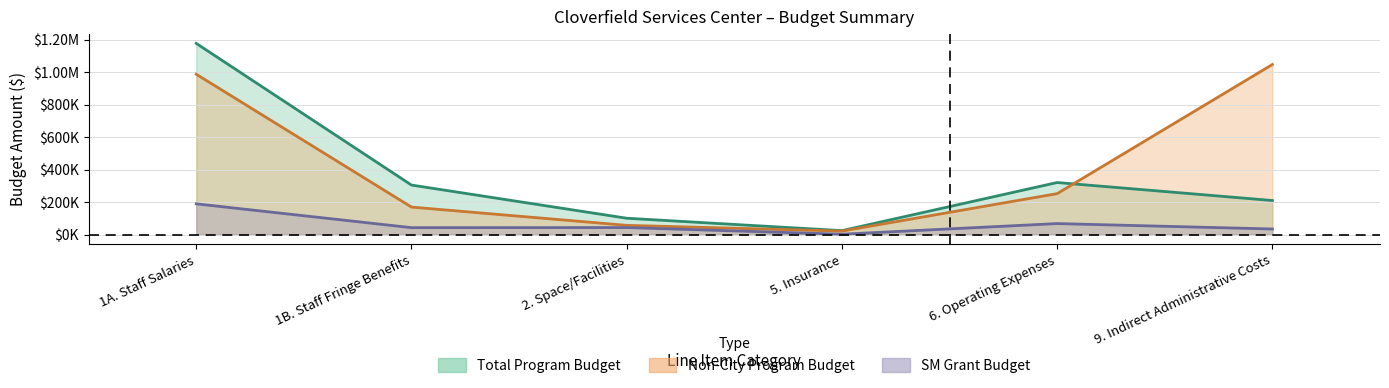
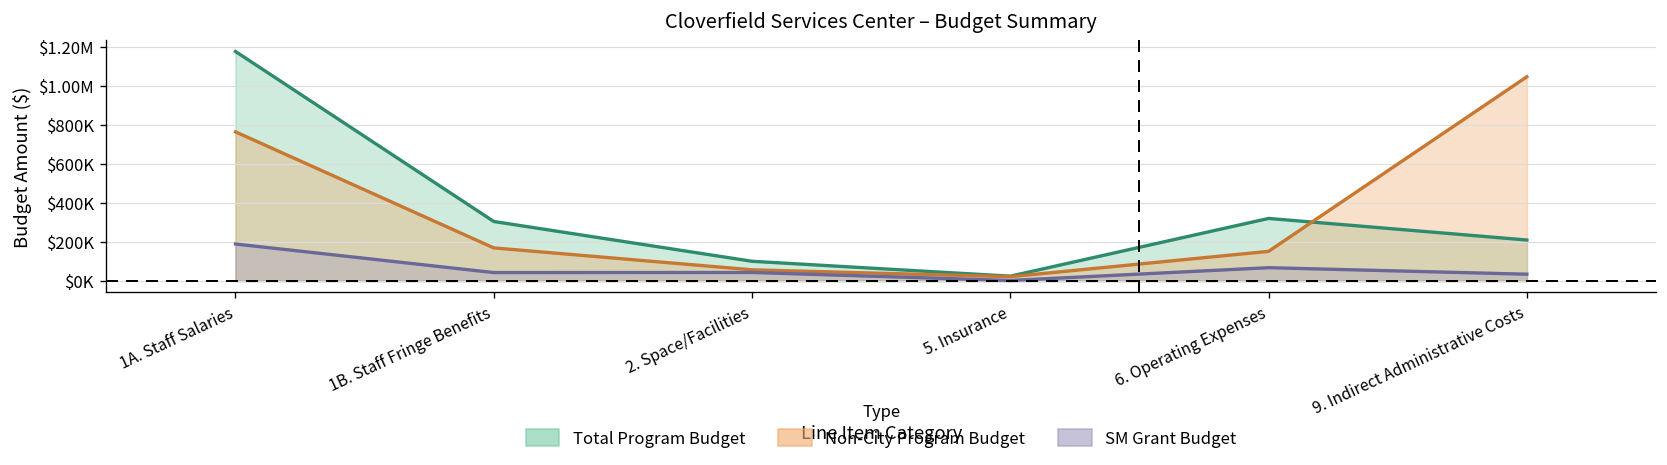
  {
    "Non-City Program Budget": {
-     "1A. Staff Salaries": "$990000",
+     "1A. Staff Salaries": "$760000",
      "1B. Staff Fringe Benefits": "$170000",
-     "6. Operating Expenses": "$250000",
+     "6. Operating Expenses": "$150000",
      "9. Indirect Administrative Costs": "$1050000"
    }
  }
